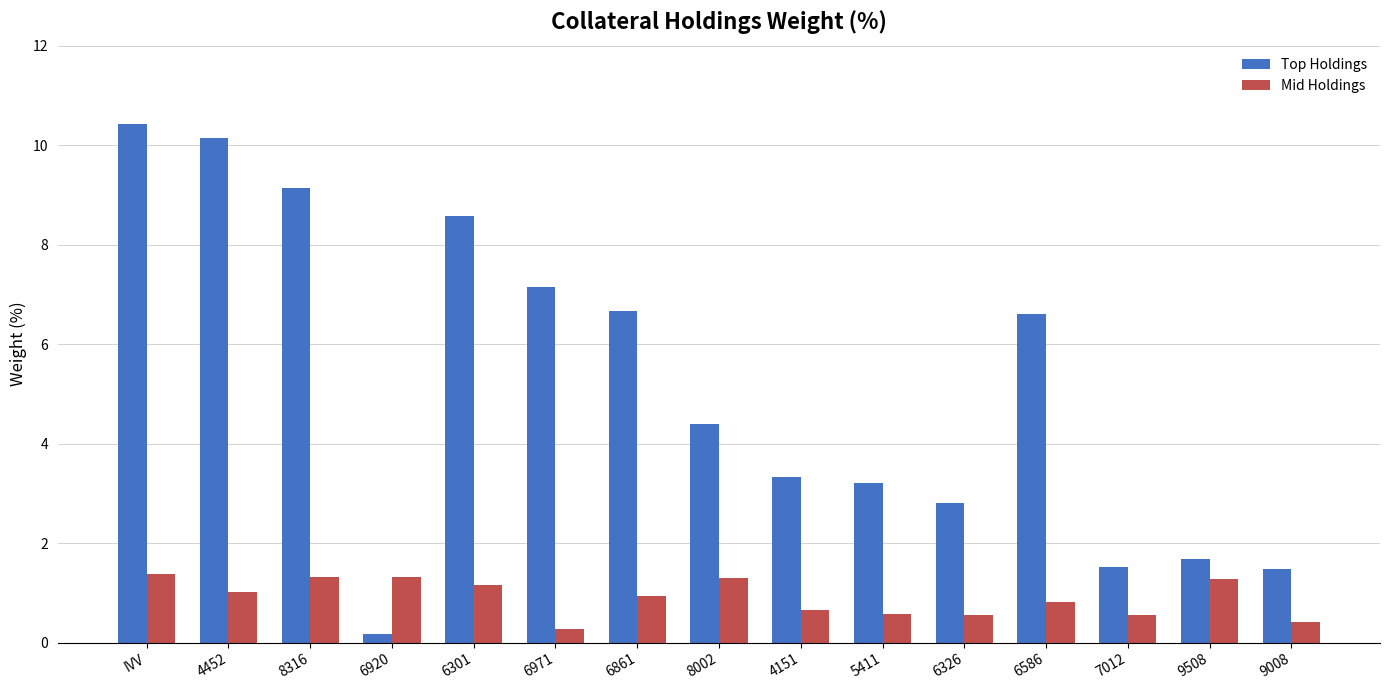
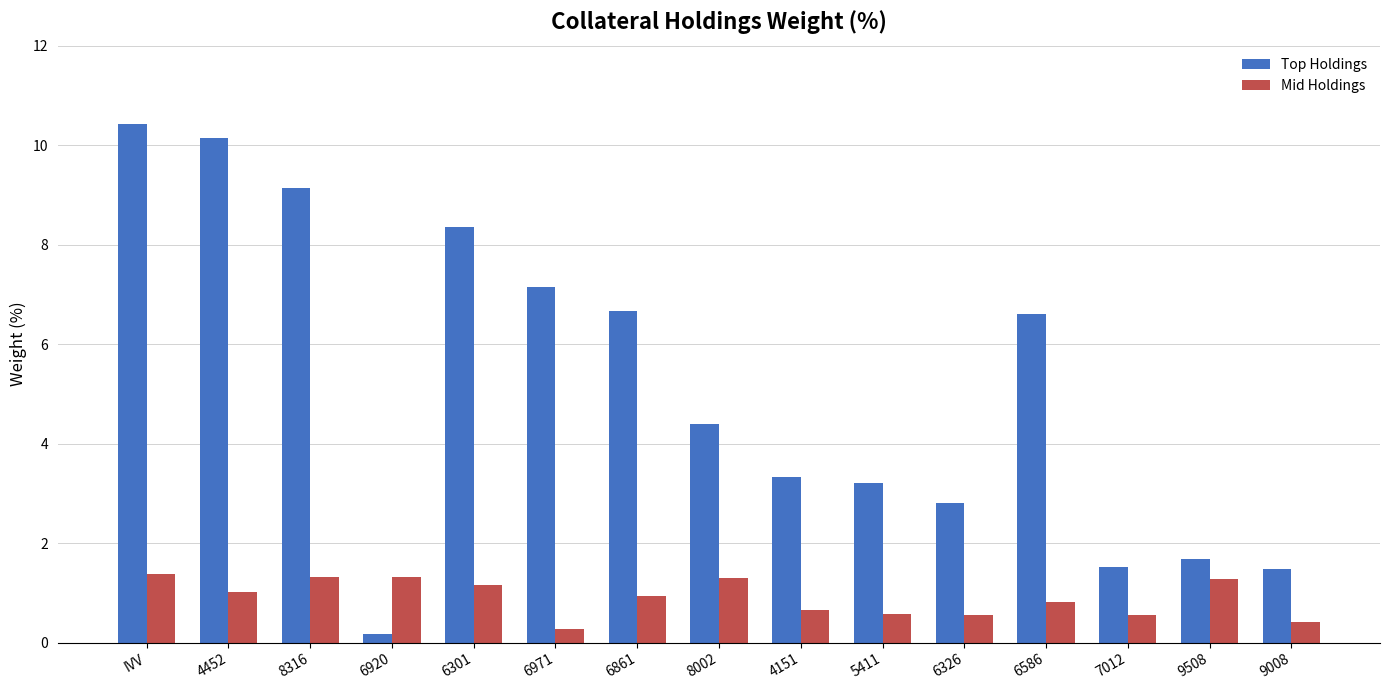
  {
    "Top Holdings": {
      "IVV": 10.4,
      "4452": 10.2,
      "8316": 9.1,
      "6920": 0.2,
-     "6301": 8.6,
+     "6301": 8.4,
      "6971": 7.2,
      "6861": 6.7,
      "8002": 4.4,
      "4151": 3.3,
      "5411": 3.2,
      "6326": 2.8,
      "6586": 6.6,
      "7012": 1.5,
      "9508": 1.7,
      "9008": 1.5
    },
    "Mid Holdings": {
      "IVV": 1.4,
      "4452": 1.0,
      "8316": 1.3,
      "6920": 1.3,
      "6301": 1.2,
      "6971": 0.3,
      "6861": 0.9,
      "8002": 1.3,
      "4151": 0.7,
      "5411": 0.6,
      "6326": 0.6,
      "6586": 0.8,
      "7012": 0.6,
      "9508": 1.3,
      "9008": 0.4
    }
  }
